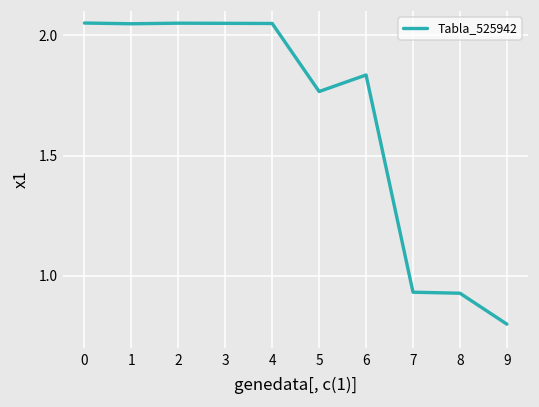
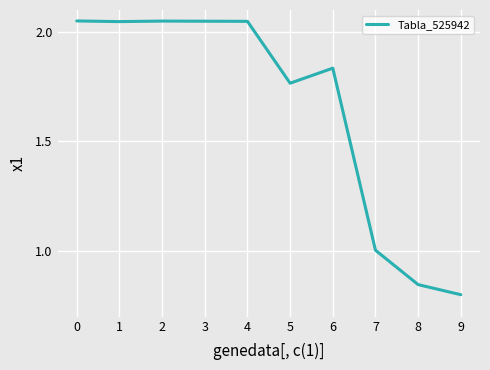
  {
    "0": 2.05,
    "1": 2.05,
    "2": 2.05,
    "3": 2.05,
    "4": 2.05,
    "5": 1.77,
    "6": 1.83,
-   "7": 0.93,
-   "8": 0.93,
+   "7": 1.00,
+   "8": 0.85,
    "9": 0.80
  }
